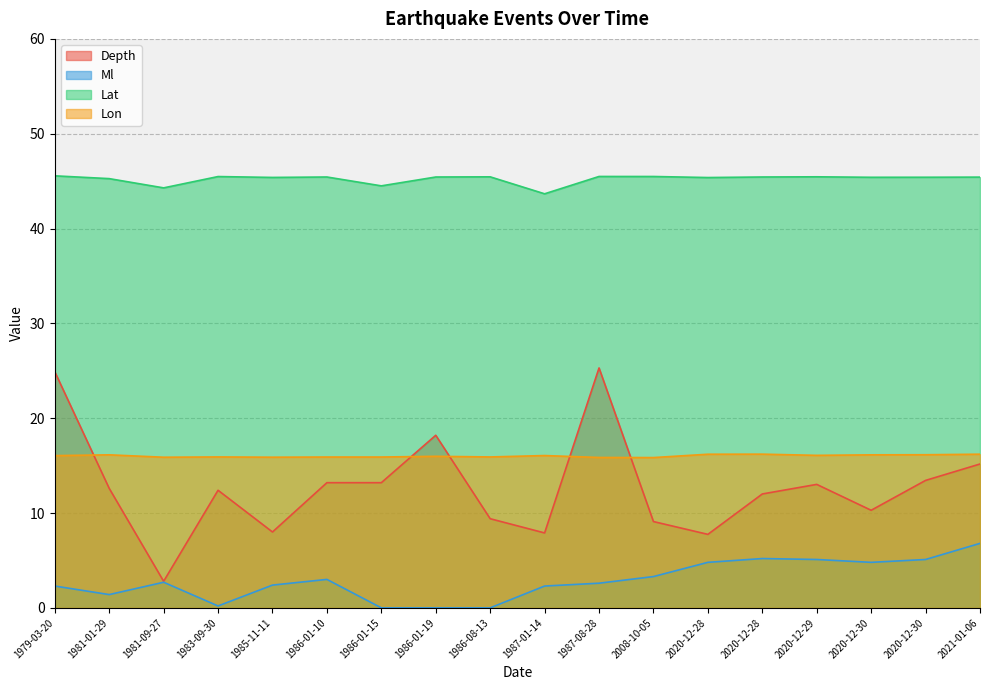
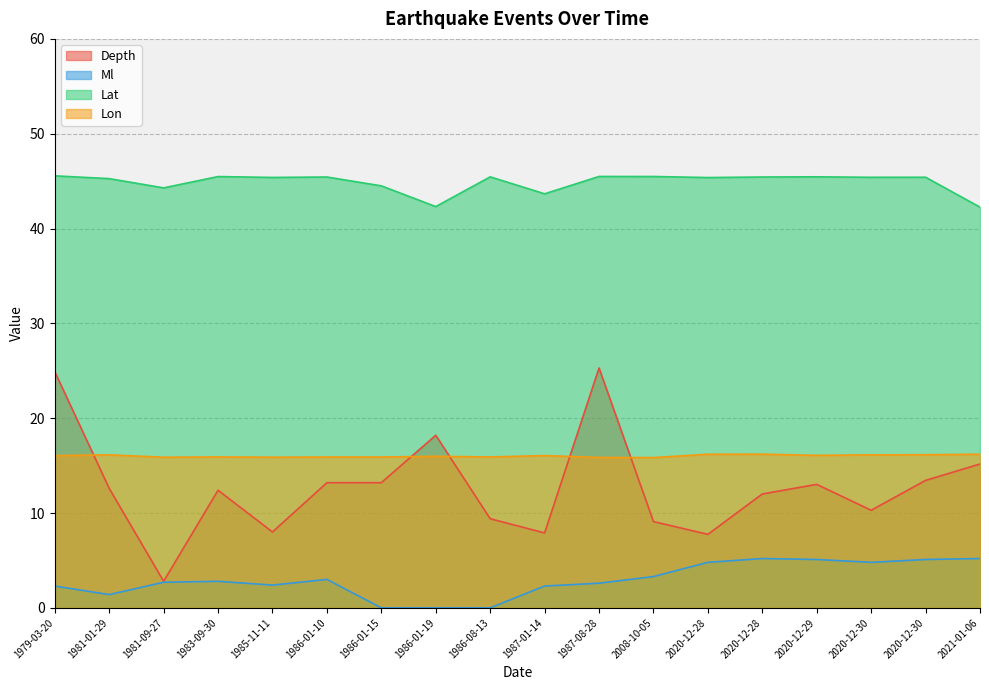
  {
    "Depth": {
      "1979-03-20": 25,
      "1981-01-29": 13,
      "1983-09-30": 12,
      "1985-11-11": 8,
      "1986-01-10": 13,
      "1986-01-15": 13,
      "1986-01-19": 18,
      "1986-08-13": 9,
      "1987-01-14": 8,
      "1987-08-28": 25,
      "2008-10-05": 9,
      "2020-12-29": 13,
      "2021-01-06": 15
    },
    "Ml": {
      "1979-03-20": 2,
      "1981-01-29": 1,
-     "1983-09-30": 0,
+     "1983-09-30": 3,
      "1985-11-11": 2,
      "1986-01-10": 3,
      "1986-01-15": 0,
      "1986-01-19": 0,
      "1986-08-13": 0,
      "1987-01-14": 2,
      "1987-08-28": 3,
      "2008-10-05": 3,
      "2020-12-29": 5,
-     "2021-01-06": 7
+     "2021-01-06": 5
    },
    "Lat": {
      "1979-03-20": 46,
      "1981-01-29": 45,
      "1981-09-27": 44,
      "1983-09-30": 45,
      "1985-11-11": 45,
      "1986-01-10": 45,
      "1986-01-15": 45,
-     "1986-01-19": 45,
+     "1986-01-19": 42,
      "1986-08-13": 45,
      "1987-01-14": 44,
      "1987-08-28": 45,
      "2008-10-05": 45,
      "2020-12-29": 45,
-     "2021-01-06": 45
+     "2021-01-06": 42
    },
    "Lon": {
      "1979-03-20": 16,
      "1981-01-29": 16,
      "1981-09-27": 16,
      "1983-09-30": 16,
      "1985-11-11": 16,
      "1986-01-10": 16,
      "1986-01-15": 16,
      "1986-01-19": 16,
      "1986-08-13": 16,
      "1987-01-14": 16,
      "1987-08-28": 16,
      "2008-10-05": 16,
      "2020-12-29": 16,
      "2021-01-06": 16
    }
  }
